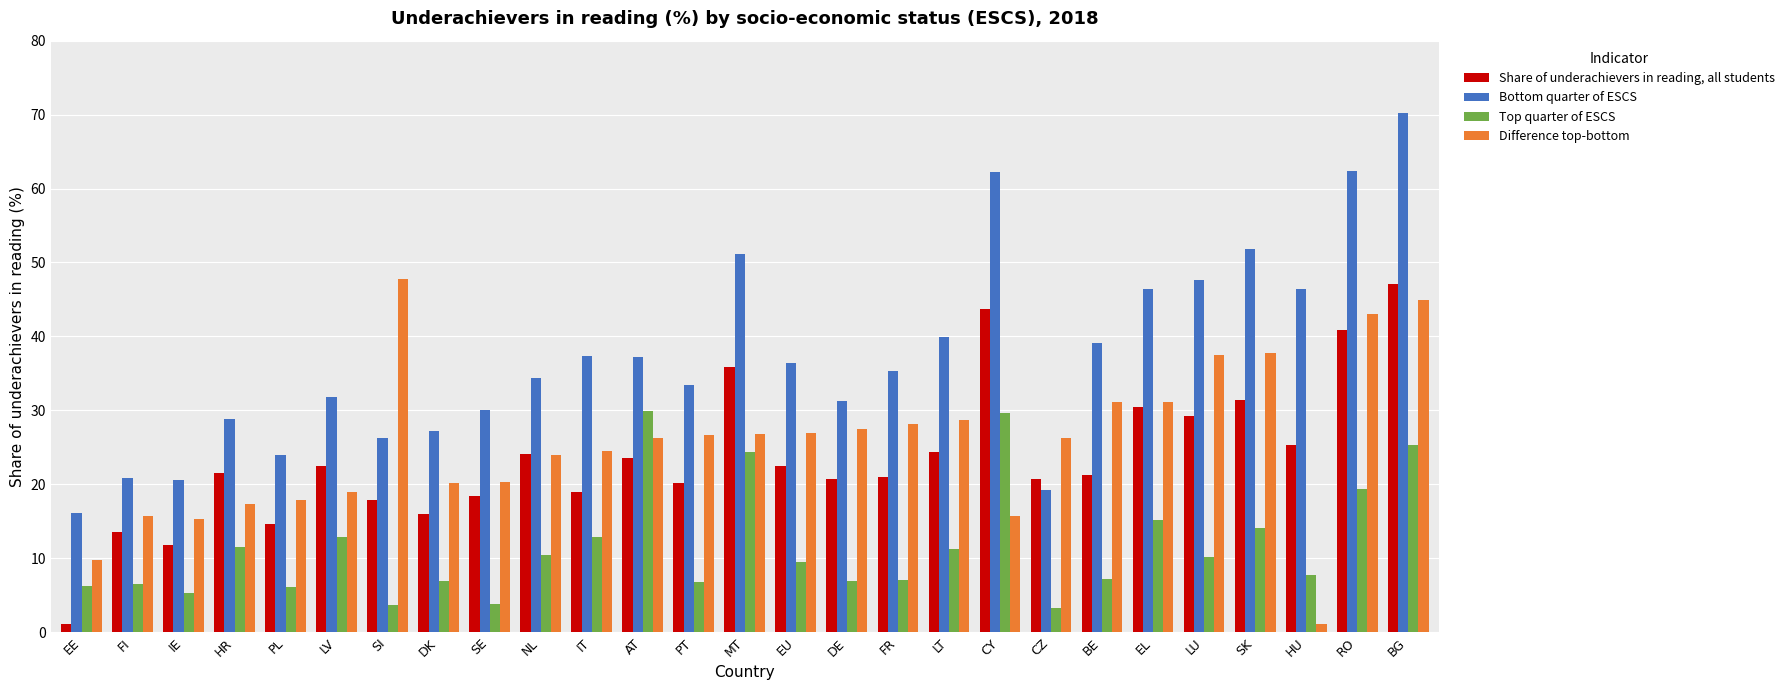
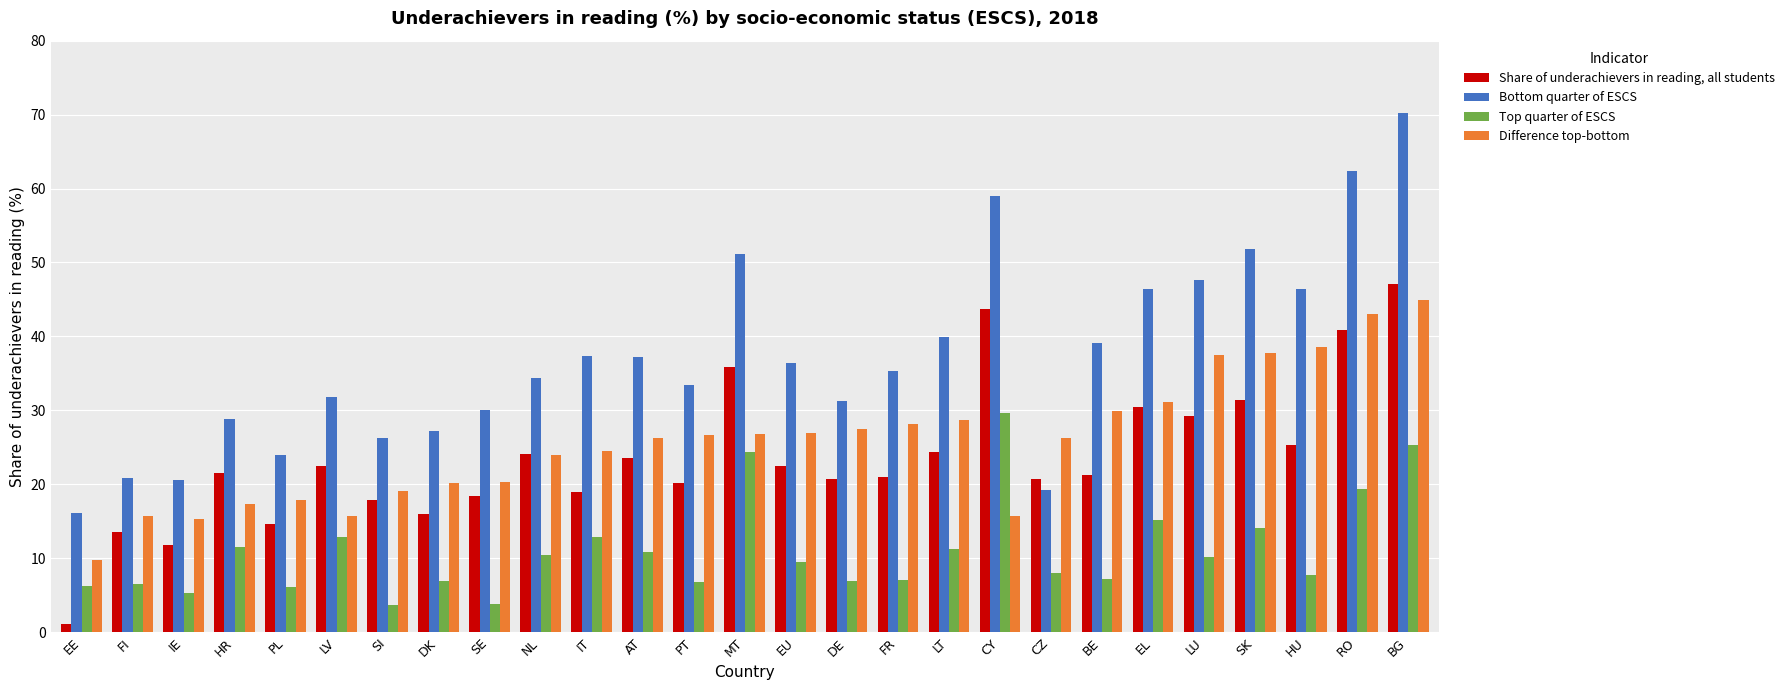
  {
    "Share of underachievers in reading, all students": {
      "EE": 1,
      "FI": 14,
      "IE": 12,
      "HR": 22,
      "PL": 15,
      "LV": 22,
      "SI": 18,
      "DK": 16,
      "SE": 18,
      "NL": 24,
      "IT": 19,
      "AT": 24,
      "PT": 20,
      "MT": 36,
      "EU": 22,
      "DE": 21,
      "FR": 21,
      "LT": 24,
      "CY": 44,
      "CZ": 21,
      "BE": 21,
      "EL": 31,
      "LU": 29,
      "SK": 31,
      "HU": 25,
      "RO": 41,
      "BG": 47
    },
    "Bottom quarter of ESCS": {
      "EE": 16,
      "FI": 21,
      "IE": 21,
      "HR": 29,
      "PL": 24,
      "LV": 32,
      "SI": 26,
      "DK": 27,
      "SE": 30,
      "NL": 34,
      "IT": 37,
      "AT": 37,
      "PT": 33,
      "MT": 51,
      "EU": 36,
      "DE": 31,
      "FR": 35,
      "LT": 40,
-     "CY": 62,
+     "CY": 59,
      "CZ": 19,
      "BE": 39,
      "EL": 46,
      "LU": 48,
      "SK": 52,
      "HU": 46,
      "RO": 62,
      "BG": 70
    },
    "Top quarter of ESCS": {
      "EE": 6,
      "FI": 7,
      "IE": 5,
      "HR": 12,
      "PL": 6,
      "LV": 13,
      "SI": 4,
      "DK": 7,
      "SE": 4,
      "NL": 10,
      "IT": 13,
-     "AT": 30,
+     "AT": 11,
      "PT": 7,
      "MT": 24,
      "EU": 10,
      "DE": 7,
      "FR": 7,
      "LT": 11,
      "CY": 30,
-     "CZ": 3,
+     "CZ": 8,
      "BE": 7,
      "EL": 15,
      "LU": 10,
      "SK": 14,
      "HU": 8,
      "RO": 19,
      "BG": 25
    },
    "Difference top-bottom": {
      "EE": 10,
      "FI": 16,
      "IE": 15,
      "HR": 17,
      "PL": 18,
-     "LV": 19,
-     "SI": 48,
+     "LV": 16,
+     "SI": 19,
      "DK": 20,
      "SE": 20,
      "NL": 24,
      "IT": 24,
      "AT": 26,
      "PT": 27,
      "MT": 27,
      "EU": 27,
      "DE": 28,
      "FR": 28,
      "LT": 29,
      "CY": 16,
      "CZ": 26,
-     "BE": 31,
+     "BE": 30,
      "EL": 31,
      "LU": 37,
      "SK": 38,
-     "HU": 1,
+     "HU": 39,
      "RO": 43,
      "BG": 45
    }
  }
